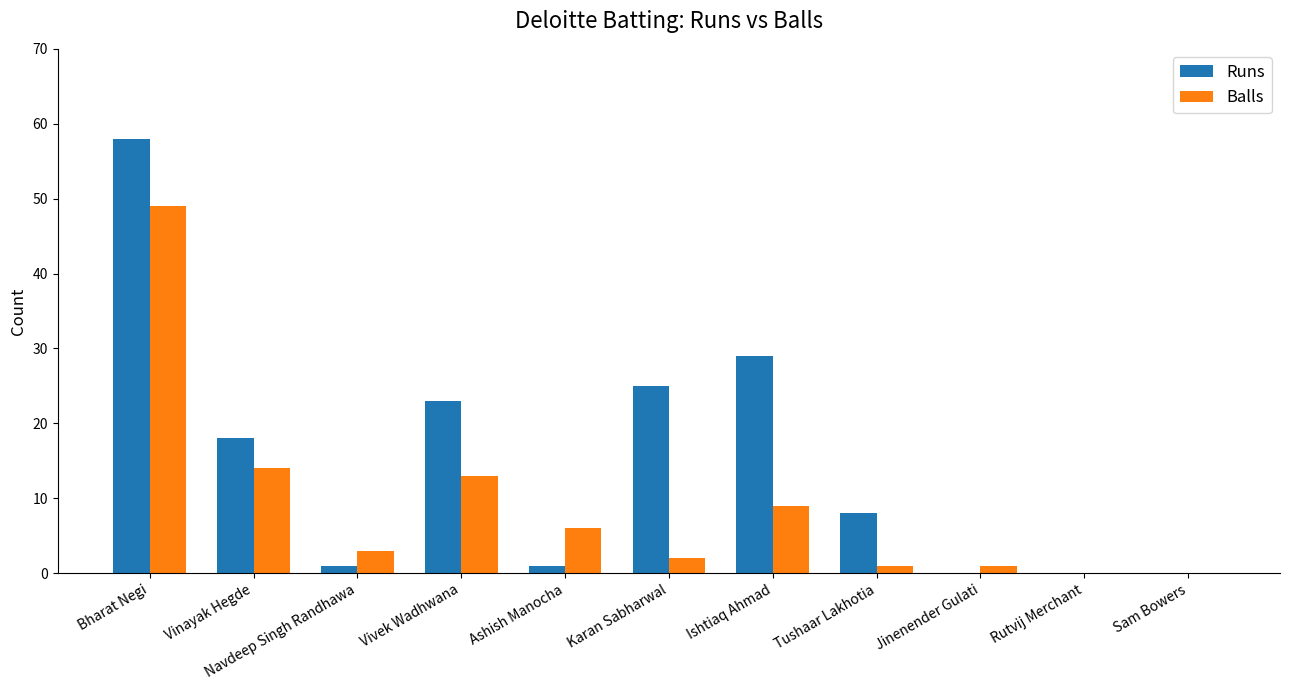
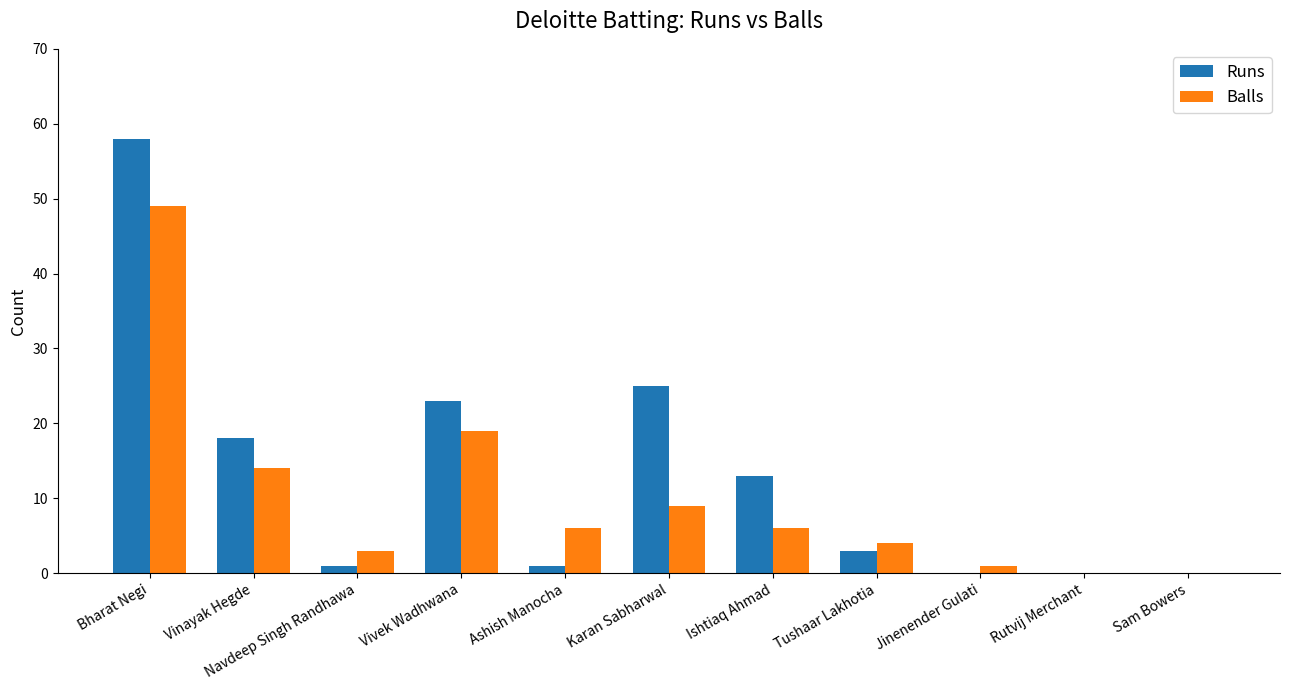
  {
    "Runs": {
      "Bharat Negi": 58,
      "Vinayak Hegde": 18,
      "Navdeep Singh Randhawa": 1,
      "Vivek Wadhwana": 23,
      "Ashish Manocha": 1,
      "Karan Sabharwal": 25,
-     "Ishtiaq Ahmad": 29,
-     "Tushaar Lakhotia": 8,
+     "Ishtiaq Ahmad": 13,
+     "Tushaar Lakhotia": 3,
      "Jinenender Gulati": 0,
      "Rutvij Merchant": 0,
      "Sam Bowers": 0
    },
    "Balls": {
      "Bharat Negi": 49,
      "Vinayak Hegde": 14,
      "Navdeep Singh Randhawa": 3,
-     "Vivek Wadhwana": 13,
+     "Vivek Wadhwana": 19,
      "Ashish Manocha": 6,
-     "Karan Sabharwal": 2,
-     "Ishtiaq Ahmad": 9,
-     "Tushaar Lakhotia": 1,
+     "Karan Sabharwal": 9,
+     "Ishtiaq Ahmad": 6,
+     "Tushaar Lakhotia": 4,
      "Jinenender Gulati": 1,
      "Rutvij Merchant": 0,
      "Sam Bowers": 0
    }
  }
